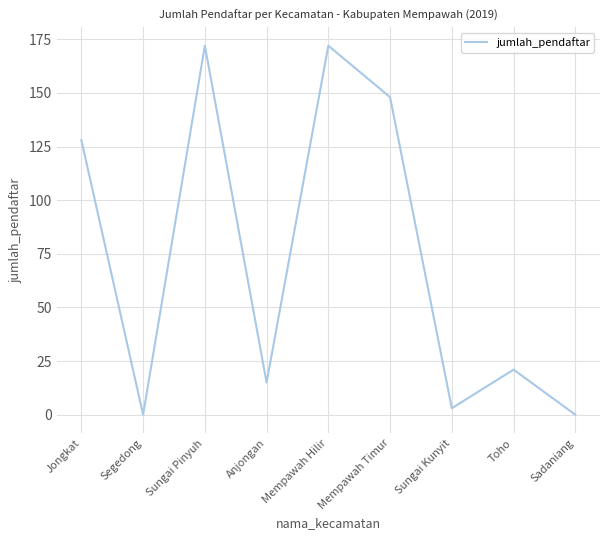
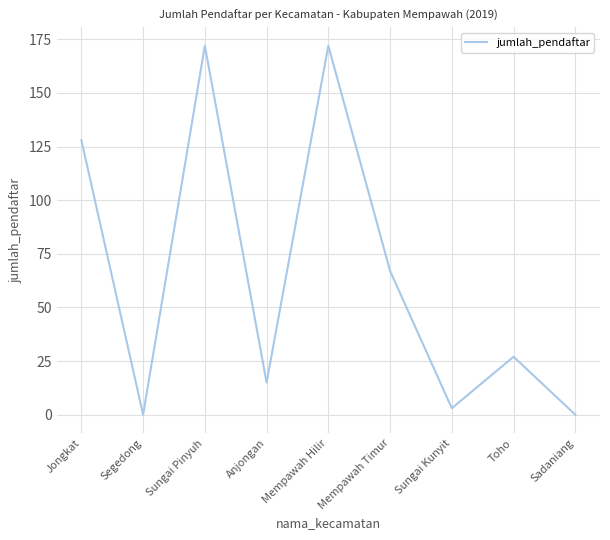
  {
    "Jongkat": 128,
    "Segedong": 0,
    "Sungai Pinyuh": 172,
    "Anjongan": 15,
    "Mempawah Hilir": 172,
-   "Mempawah Timur": 148,
+   "Mempawah Timur": 67,
    "Sungai Kunyit": 3,
-   "Toho": 21,
+   "Toho": 27,
    "Sadaniang": 0
  }
